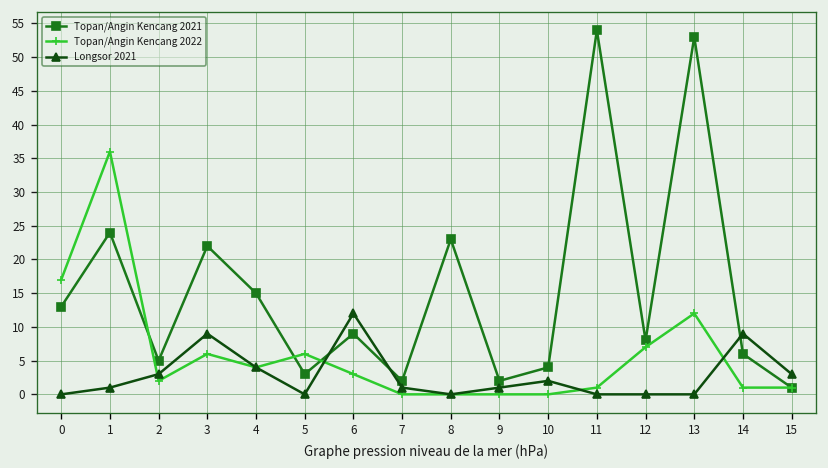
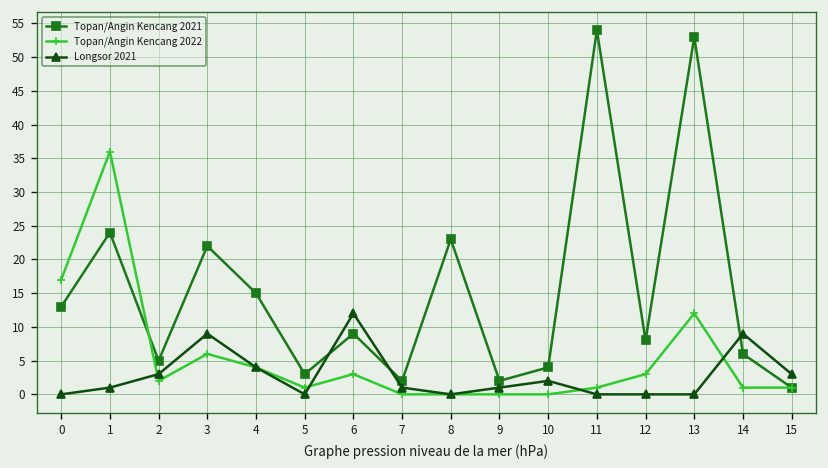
  {
    "Topan/Angin Kencang 2022": {
      "0": 17,
      "1": 36,
      "2": 2,
      "3": 6,
-     "5": 6,
+     "5": 1,
      "6": 3,
      "7": 0,
      "9": 0,
      "10": 0,
      "11": 1,
-     "12": 7,
+     "12": 3,
      "13": 12,
      "14": 1
    }
  }
